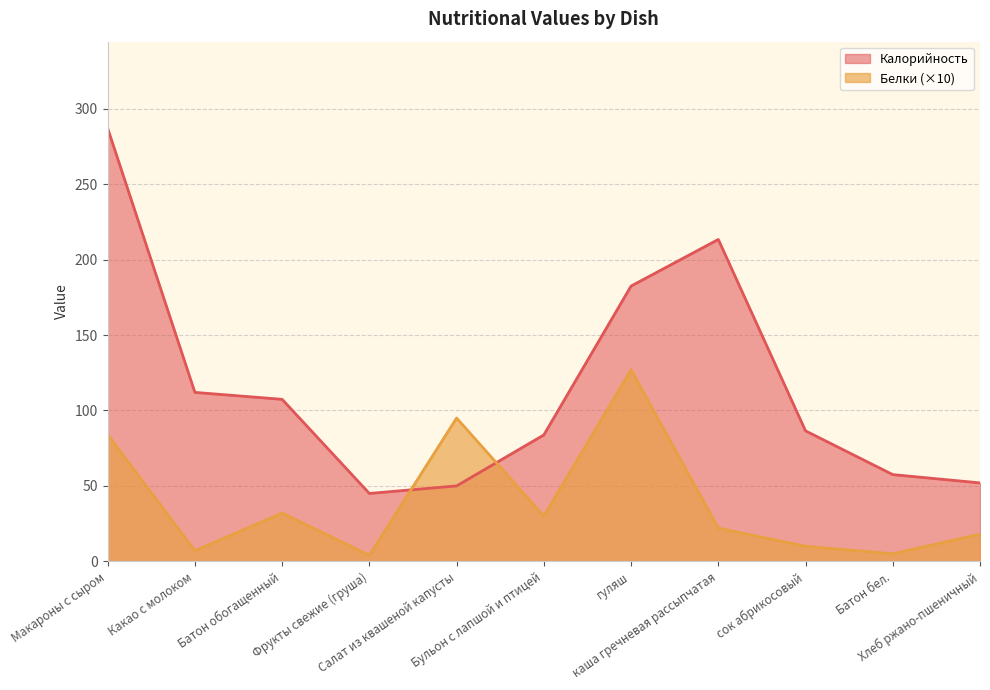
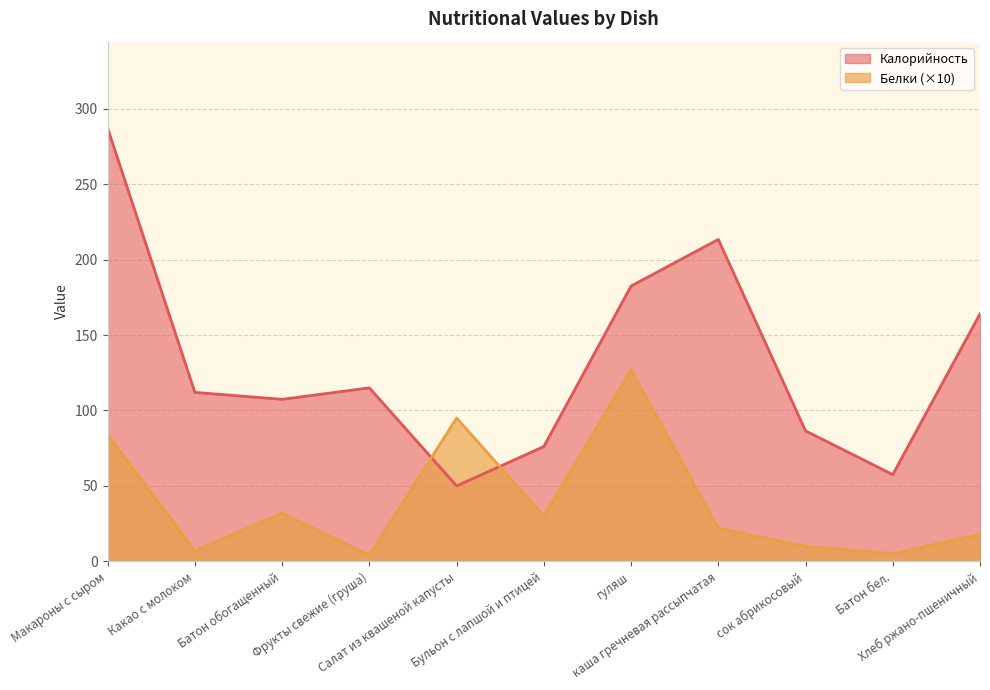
  {
    "Калорийность": {
      "Макароны с сыром": 287,
      "Какао с молоком": 112,
      "Батон обогащенный": 107,
-     "Фрукты свежие (груша)": 45,
+     "Фрукты свежие (груша)": 115,
      "Салат из квашеной капусты": 50,
-     "Бульон с лапшой и птицей": 84,
+     "Бульон с лапшой и птицей": 76,
      "гуляш": 183,
      "каша гречневая рассыпчатая": 213,
      "сок абрикосовый": 87,
      "Батон бел.": 58,
-     "Хлеб ржано-пшеничный": 52
+     "Хлеб ржано-пшеничный": 164
    },
    "Белки (×10)": {
      "Макароны с сыром": 84,
      "Какао с молоком": 7,
      "Батон обогащенный": 32,
      "Фрукты свежие (груша)": 4,
      "Салат из квашеной капусты": 95,
      "Бульон с лапшой и птицей": 30,
      "гуляш": 127,
      "каша гречневая рассыпчатая": 22,
      "сок абрикосовый": 10,
      "Батон бел.": 5,
      "Хлеб ржано-пшеничный": 18
    }
  }
